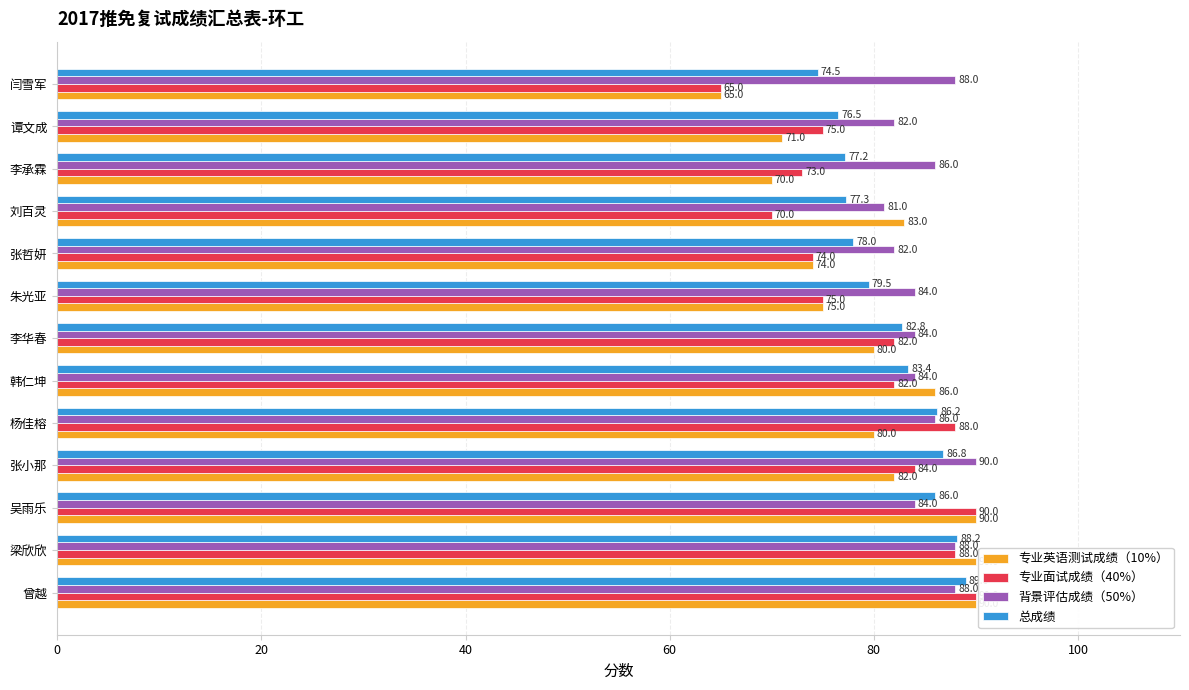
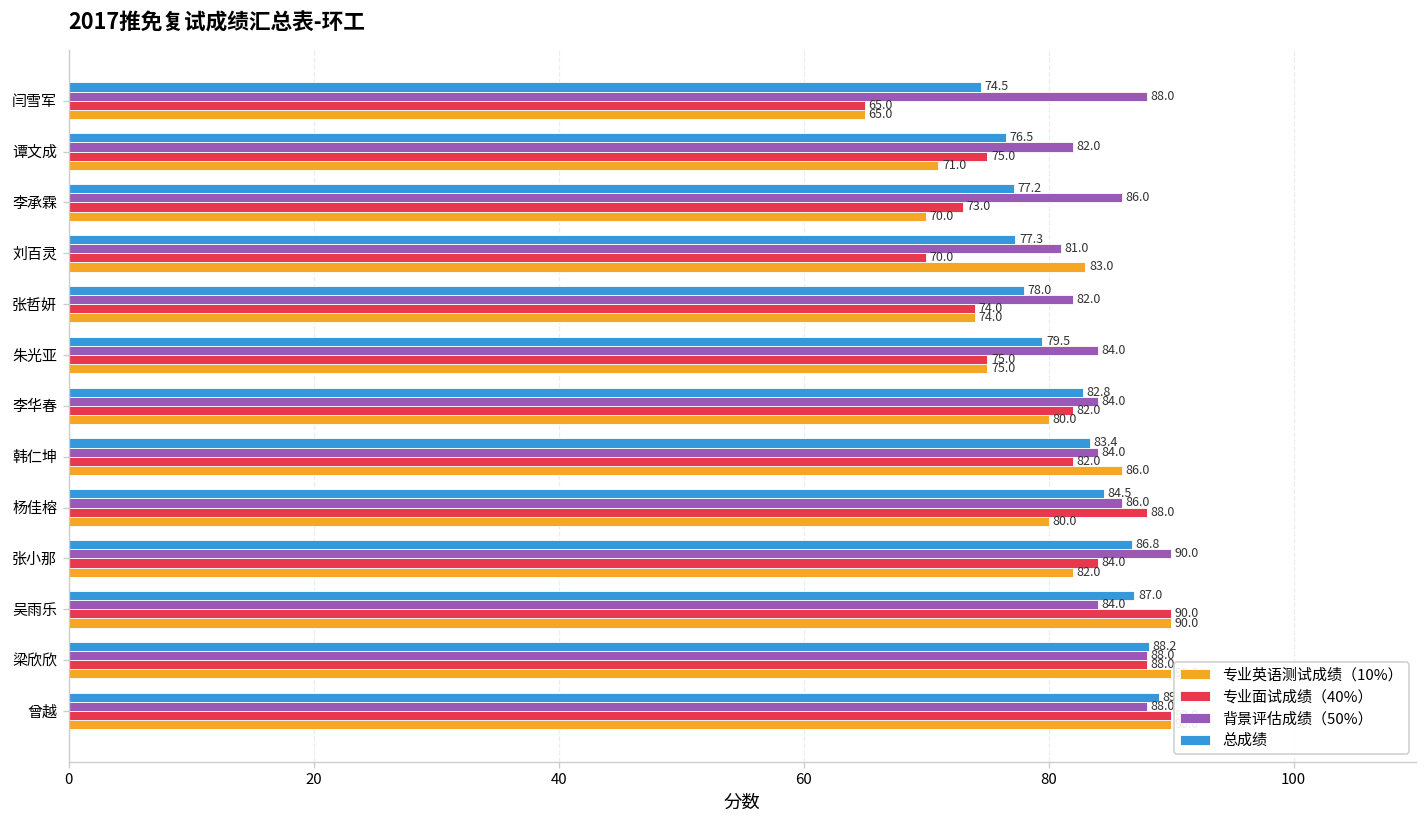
  {
    "专业英语测试成绩（10%）": {
      "谭文成": 71.0,
      "李承霖": 70.0,
      "刘百灵": 83.0,
      "李华春": 80.0,
      "韩仁坤": 86.0,
      "杨佳榕": 80.0,
      "张小那": 82.0
    },
    "专业面试成绩（40%）": {
      "谭文成": 75.0,
      "李承霖": 73.0,
      "刘百灵": 70.0,
      "李华春": 82.0,
      "韩仁坤": 82.0,
      "杨佳榕": 88.0,
      "张小那": 84.0
    },
    "背景评估成绩（50%）": {
      "闫雪军": 88.0,
      "谭文成": 82.0,
      "李承霖": 86.0,
      "刘百灵": 81.0,
      "张哲妍": 82.0,
      "朱光亚": 84.0,
      "李华春": 84.0,
      "杨佳榕": 86.0,
      "张小那": 90.0,
      "吴雨乐": 84.0
    },
    "总成绩": {
      "闫雪军": 74.5,
      "谭文成": 76.5,
      "李承霖": 77.2,
      "刘百灵": 77.3,
      "张哲妍": 78.0,
      "朱光亚": 79.5,
      "李华春": 82.8,
-     "杨佳榕": 86.2,
+     "杨佳榕": 84.5,
      "张小那": 86.8,
-     "吴雨乐": 86.0
+     "吴雨乐": 87.0
    }
  }
